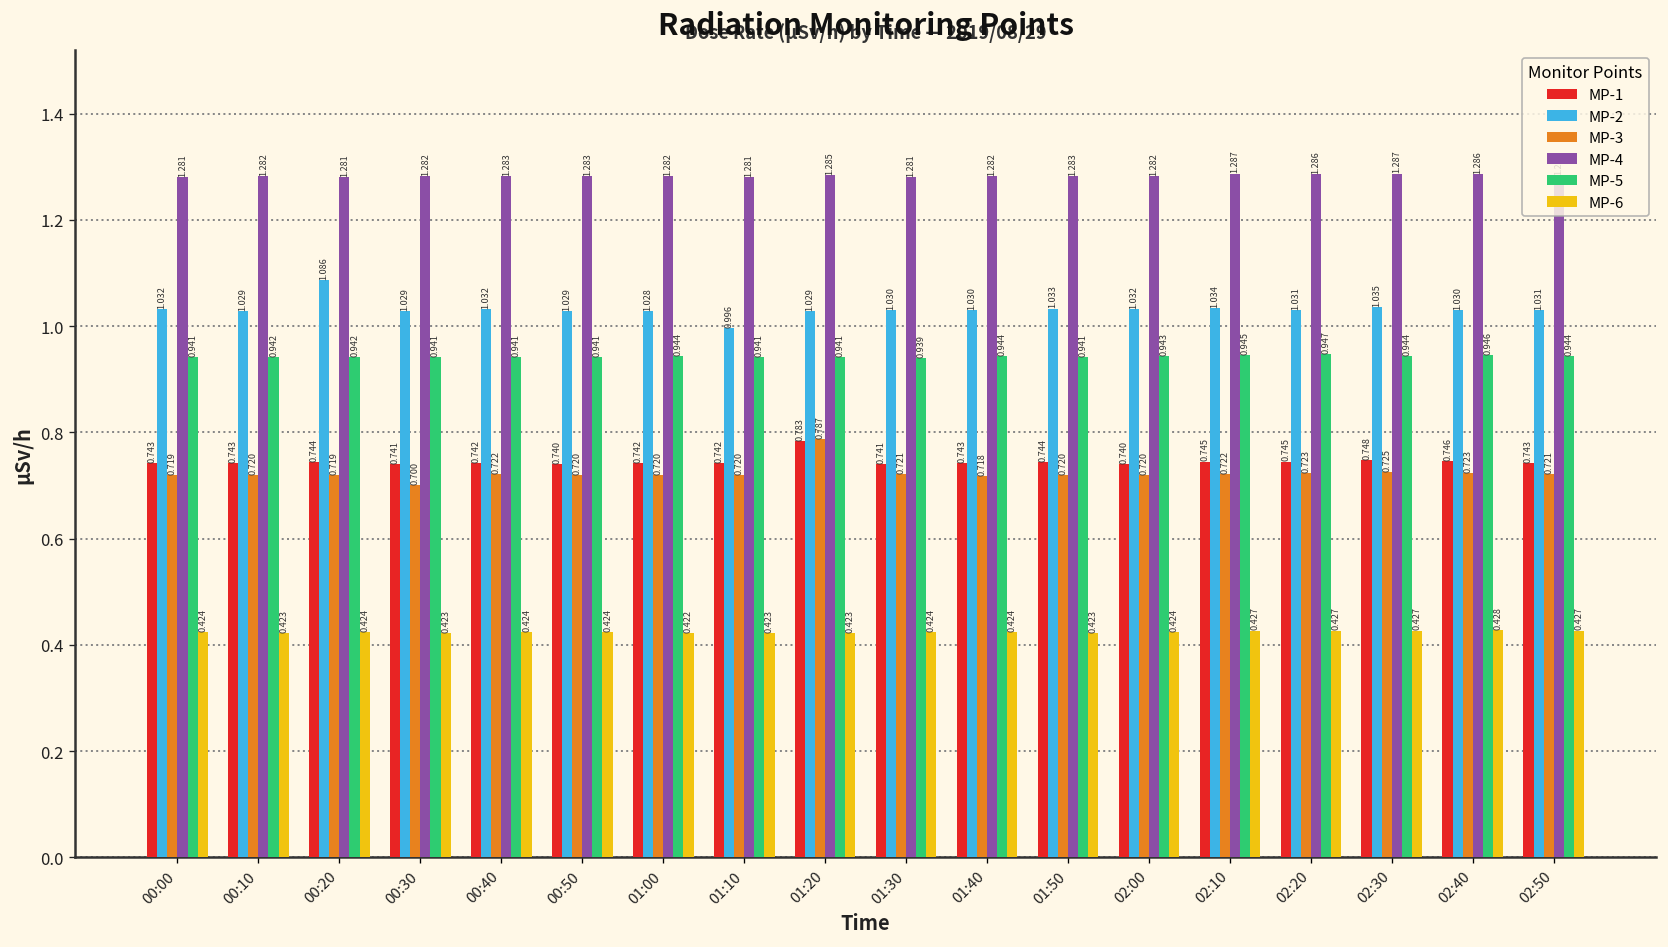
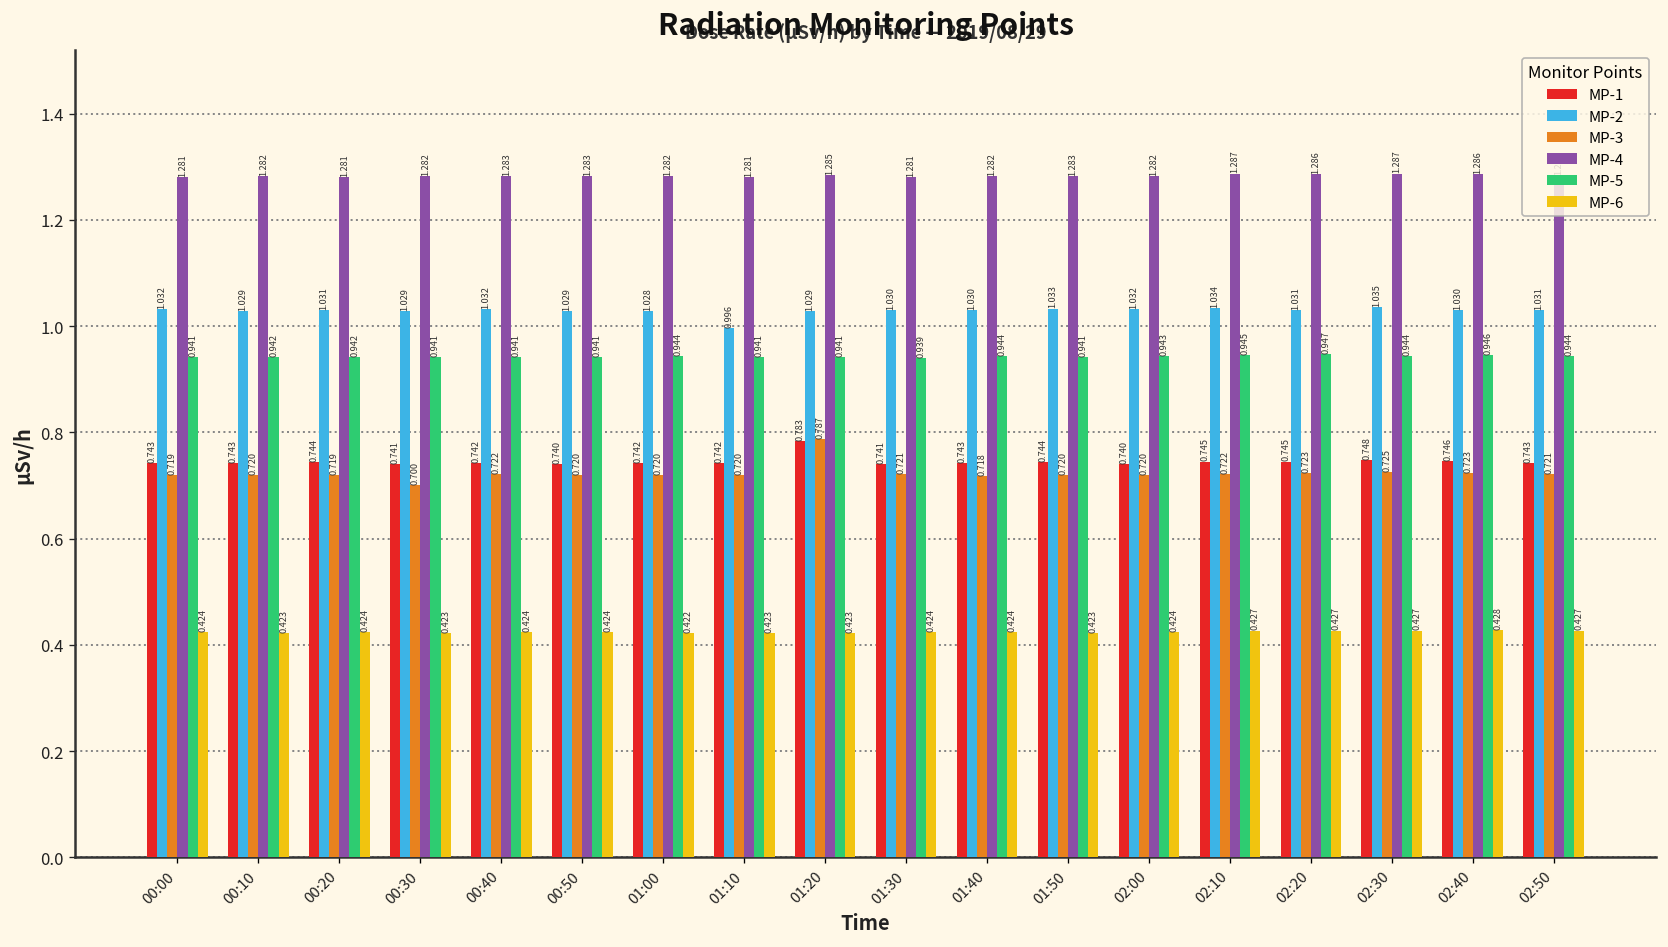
  {
    "MP-1": {
      "00:00": 0.743,
      "00:10": 0.743,
      "00:20": 0.744,
      "00:30": 0.741,
      "00:40": 0.742,
      "00:50": 0.740,
      "01:00": 0.742,
      "01:10": 0.742,
      "01:20": 0.783,
      "01:30": 0.741,
      "01:40": 0.743,
      "01:50": 0.744,
      "02:00": 0.740,
      "02:10": 0.745,
      "02:20": 0.745,
      "02:30": 0.748,
      "02:40": 0.746,
      "02:50": 0.743
    },
    "MP-2": {
      "00:00": 1.032,
      "00:10": 1.029,
-     "00:20": 1.086,
+     "00:20": 1.031,
      "00:30": 1.029,
      "00:40": 1.032,
      "00:50": 1.029,
      "01:00": 1.028,
      "01:10": 0.996,
      "01:20": 1.029,
      "01:30": 1.030,
      "01:40": 1.030,
      "01:50": 1.033,
      "02:00": 1.032,
      "02:10": 1.034,
      "02:20": 1.031,
      "02:30": 1.035,
      "02:40": 1.030,
      "02:50": 1.031
    },
    "MP-3": {
      "00:00": 0.719,
      "00:10": 0.720,
      "00:20": 0.719,
      "00:30": 0.700,
      "00:40": 0.722,
      "00:50": 0.720,
      "01:00": 0.720,
      "01:10": 0.720,
      "01:20": 0.787,
      "01:30": 0.721,
      "01:40": 0.718,
      "01:50": 0.720,
      "02:00": 0.720,
      "02:10": 0.722,
      "02:20": 0.723,
      "02:30": 0.725,
      "02:40": 0.723,
      "02:50": 0.721
    },
    "MP-4": {
      "00:00": 1.281,
      "00:10": 1.282,
      "00:20": 1.281,
      "00:30": 1.282,
      "00:40": 1.283,
      "00:50": 1.283,
      "01:00": 1.282,
      "01:10": 1.281,
      "01:20": 1.285,
      "01:30": 1.281,
      "01:40": 1.282,
      "01:50": 1.283,
      "02:00": 1.282,
      "02:10": 1.287,
      "02:20": 1.286,
      "02:30": 1.287,
      "02:40": 1.286
    },
    "MP-5": {
      "00:00": 0.941,
      "00:10": 0.942,
      "00:20": 0.942,
      "00:30": 0.941,
      "00:40": 0.941,
      "00:50": 0.941,
      "01:00": 0.944,
      "01:10": 0.941,
      "01:20": 0.941,
      "01:30": 0.939,
      "01:40": 0.944,
      "01:50": 0.941,
      "02:00": 0.943,
      "02:10": 0.945,
      "02:20": 0.947,
      "02:30": 0.944,
      "02:40": 0.946,
      "02:50": 0.944
    },
    "MP-6": {
      "00:00": 0.424,
      "00:10": 0.423,
      "00:20": 0.424,
      "00:30": 0.423,
      "00:40": 0.424,
      "00:50": 0.424,
      "01:00": 0.422,
      "01:10": 0.423,
      "01:20": 0.423,
      "01:30": 0.424,
      "01:40": 0.424,
      "01:50": 0.423,
      "02:00": 0.424,
      "02:10": 0.427,
      "02:20": 0.427,
      "02:30": 0.427,
      "02:40": 0.428,
      "02:50": 0.427
    }
  }
